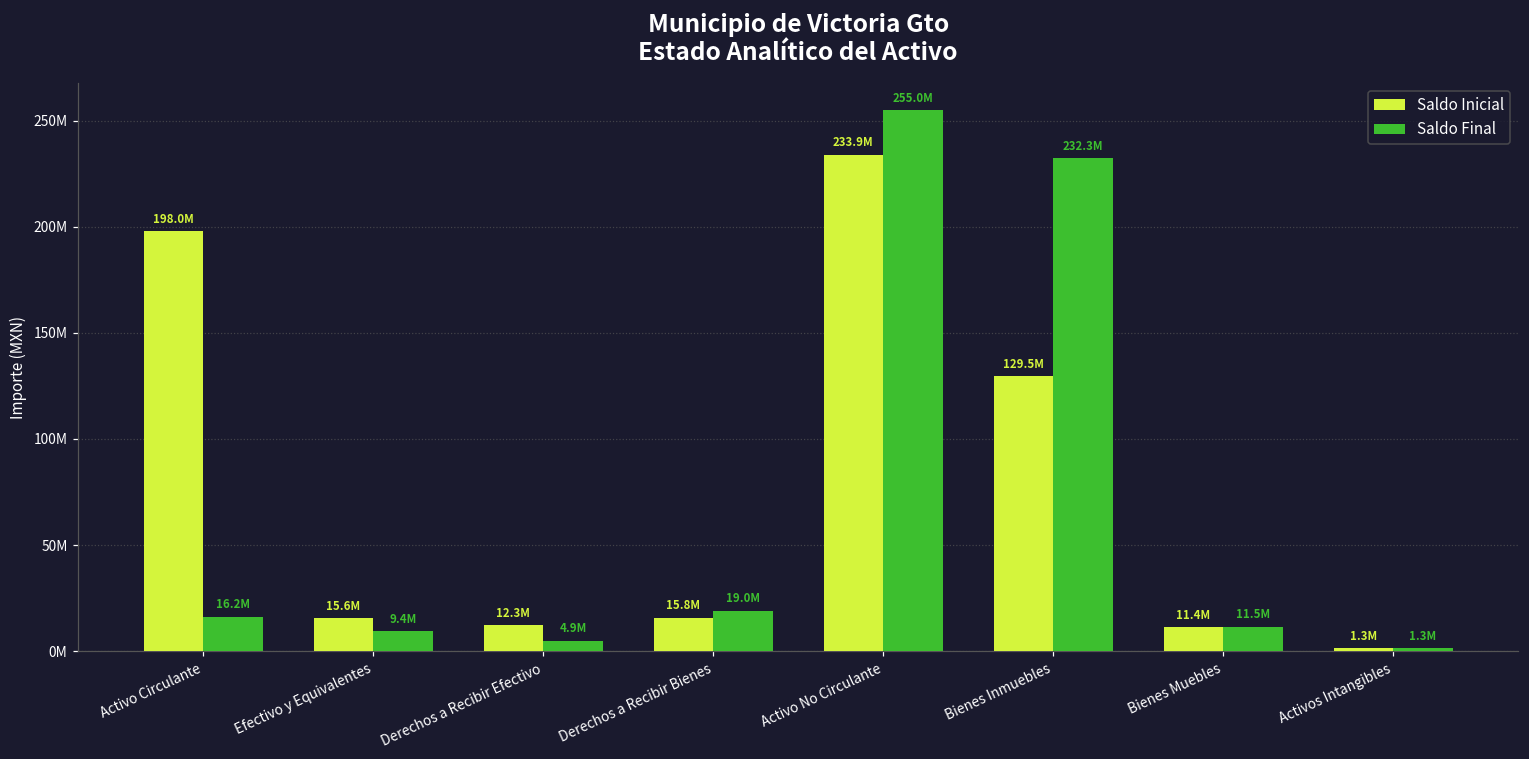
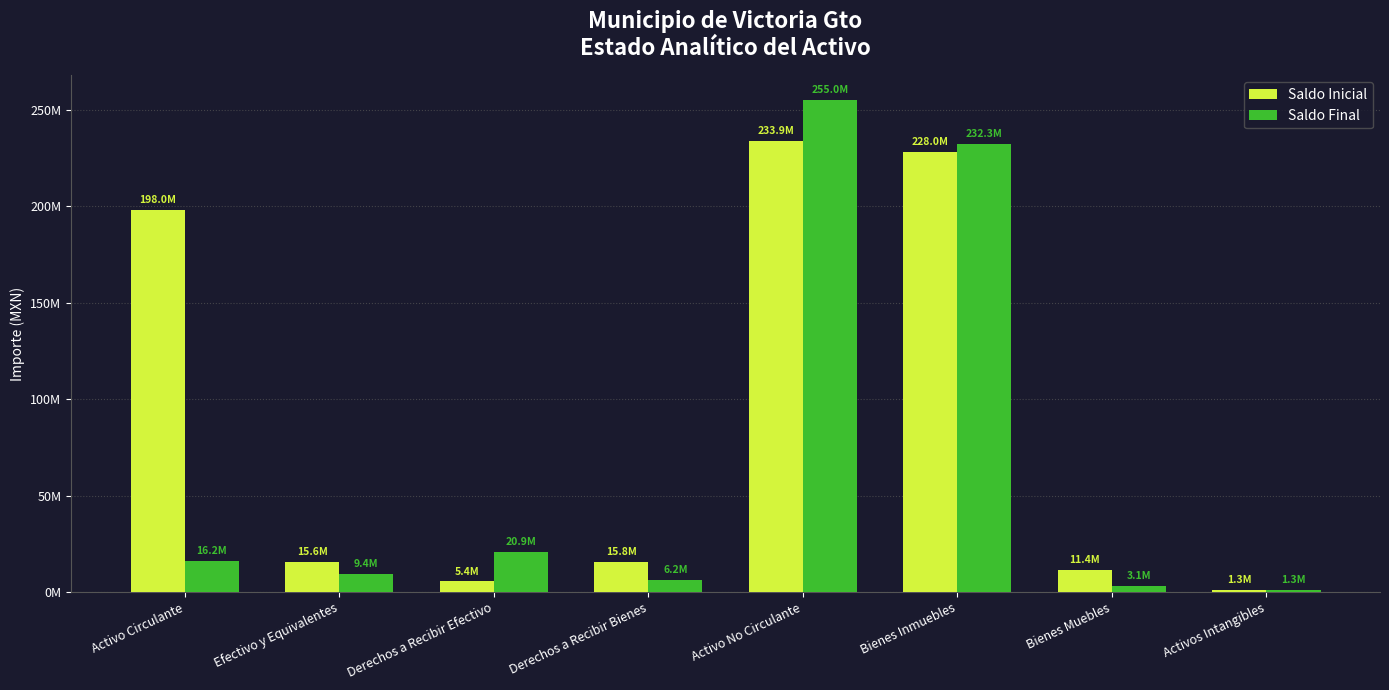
  {
    "Saldo Inicial": {
      "Activo Circulante": "198.0M",
      "Efectivo y Equivalentes": "15.6M",
-     "Derechos a Recibir Efectivo": "12.3M",
+     "Derechos a Recibir Efectivo": "5.4M",
      "Derechos a Recibir Bienes": "15.8M",
      "Activo No Circulante": "233.9M",
-     "Bienes Inmuebles": "129.5M",
+     "Bienes Inmuebles": "228.0M",
      "Bienes Muebles": "11.4M",
      "Activos Intangibles": "1.3M"
    },
    "Saldo Final": {
      "Activo Circulante": "16.2M",
      "Efectivo y Equivalentes": "9.4M",
-     "Derechos a Recibir Efectivo": "4.9M",
-     "Derechos a Recibir Bienes": "19.0M",
+     "Derechos a Recibir Efectivo": "20.9M",
+     "Derechos a Recibir Bienes": "6.2M",
      "Activo No Circulante": "255.0M",
      "Bienes Inmuebles": "232.3M",
-     "Bienes Muebles": "11.5M",
+     "Bienes Muebles": "3.1M",
      "Activos Intangibles": "1.3M"
    }
  }
